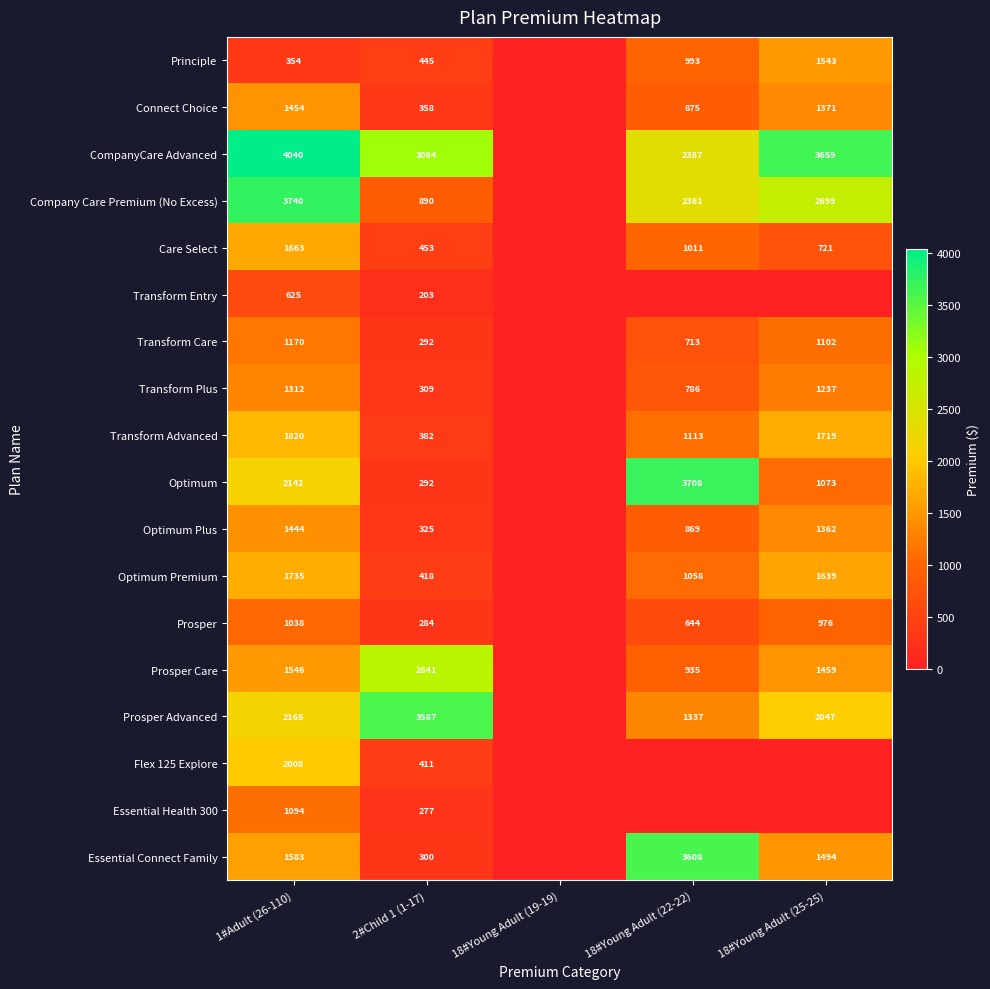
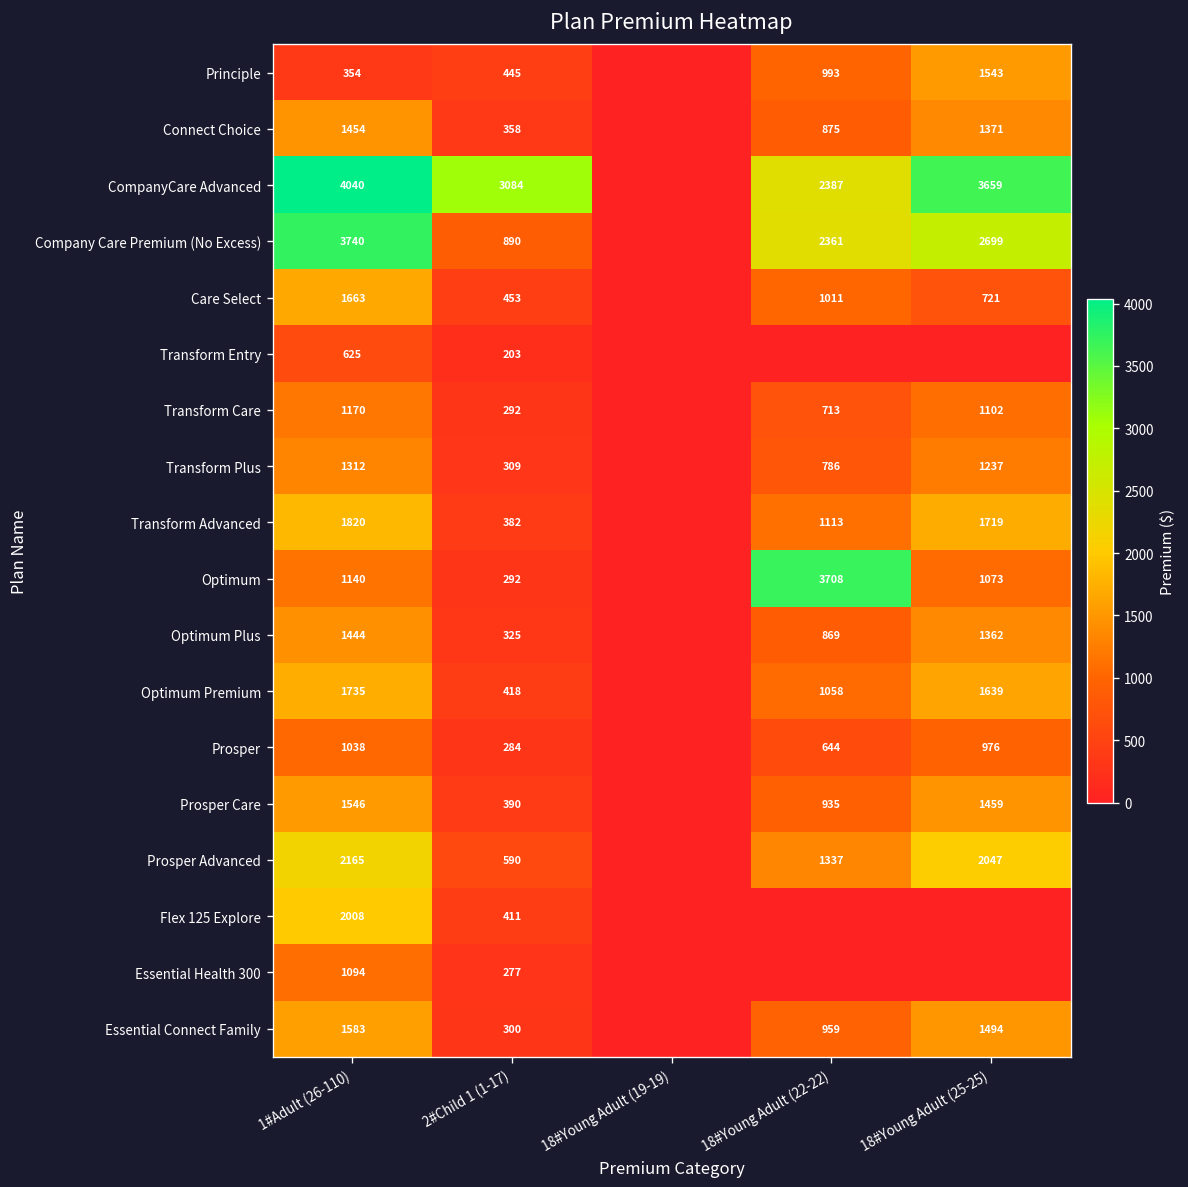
  {
    "Principle": {
      "1#Adult (26-110)": 354,
      "2#Child 1 (1-17)": 445,
      "18#Young Adult (22-22)": 993,
      "18#Young Adult (25-25)": 1543
    },
    "Connect Choice": {
      "1#Adult (26-110)": 1454,
      "2#Child 1 (1-17)": 358,
      "18#Young Adult (22-22)": 875,
      "18#Young Adult (25-25)": 1371
    },
    "CompanyCare Advanced": {
      "1#Adult (26-110)": 4040,
      "2#Child 1 (1-17)": 3084,
      "18#Young Adult (22-22)": 2387,
      "18#Young Adult (25-25)": 3659
    },
    "Company Care Premium (No Excess)": {
      "1#Adult (26-110)": 3740,
      "2#Child 1 (1-17)": 890,
      "18#Young Adult (22-22)": 2361,
      "18#Young Adult (25-25)": 2699
    },
    "Care Select": {
      "1#Adult (26-110)": 1663,
      "2#Child 1 (1-17)": 453,
      "18#Young Adult (22-22)": 1011,
      "18#Young Adult (25-25)": 721
    },
    "Transform Entry": {
      "1#Adult (26-110)": 625,
      "2#Child 1 (1-17)": 203
    },
    "Transform Care": {
      "1#Adult (26-110)": 1170,
      "2#Child 1 (1-17)": 292,
      "18#Young Adult (22-22)": 713,
      "18#Young Adult (25-25)": 1102
    },
    "Transform Plus": {
      "1#Adult (26-110)": 1312,
      "2#Child 1 (1-17)": 309,
      "18#Young Adult (22-22)": 786,
      "18#Young Adult (25-25)": 1237
    },
    "Transform Advanced": {
      "1#Adult (26-110)": 1820,
      "2#Child 1 (1-17)": 382,
      "18#Young Adult (22-22)": 1113,
      "18#Young Adult (25-25)": 1719
    },
    "Optimum": {
-     "1#Adult (26-110)": 2142,
+     "1#Adult (26-110)": 1140,
      "2#Child 1 (1-17)": 292,
      "18#Young Adult (22-22)": 3708,
      "18#Young Adult (25-25)": 1073
    },
    "Optimum Plus": {
      "1#Adult (26-110)": 1444,
      "2#Child 1 (1-17)": 325,
      "18#Young Adult (22-22)": 869,
      "18#Young Adult (25-25)": 1362
    },
    "Optimum Premium": {
      "1#Adult (26-110)": 1735,
      "2#Child 1 (1-17)": 418,
      "18#Young Adult (22-22)": 1058,
      "18#Young Adult (25-25)": 1639
    },
    "Prosper": {
      "1#Adult (26-110)": 1038,
      "2#Child 1 (1-17)": 284,
      "18#Young Adult (22-22)": 644,
      "18#Young Adult (25-25)": 976
    },
    "Prosper Care": {
      "1#Adult (26-110)": 1546,
-     "2#Child 1 (1-17)": 2841,
+     "2#Child 1 (1-17)": 390,
      "18#Young Adult (22-22)": 935,
      "18#Young Adult (25-25)": 1459
    },
    "Prosper Advanced": {
      "1#Adult (26-110)": 2165,
-     "2#Child 1 (1-17)": 3587,
+     "2#Child 1 (1-17)": 590,
      "18#Young Adult (22-22)": 1337,
      "18#Young Adult (25-25)": 2047
    },
    "Flex 125 Explore": {
      "1#Adult (26-110)": 2008,
      "2#Child 1 (1-17)": 411
    },
    "Essential Health 300": {
      "1#Adult (26-110)": 1094,
      "2#Child 1 (1-17)": 277
    },
    "Essential Connect Family": {
      "1#Adult (26-110)": 1583,
      "2#Child 1 (1-17)": 300,
-     "18#Young Adult (22-22)": 3608,
+     "18#Young Adult (22-22)": 959,
      "18#Young Adult (25-25)": 1494
    }
  }
